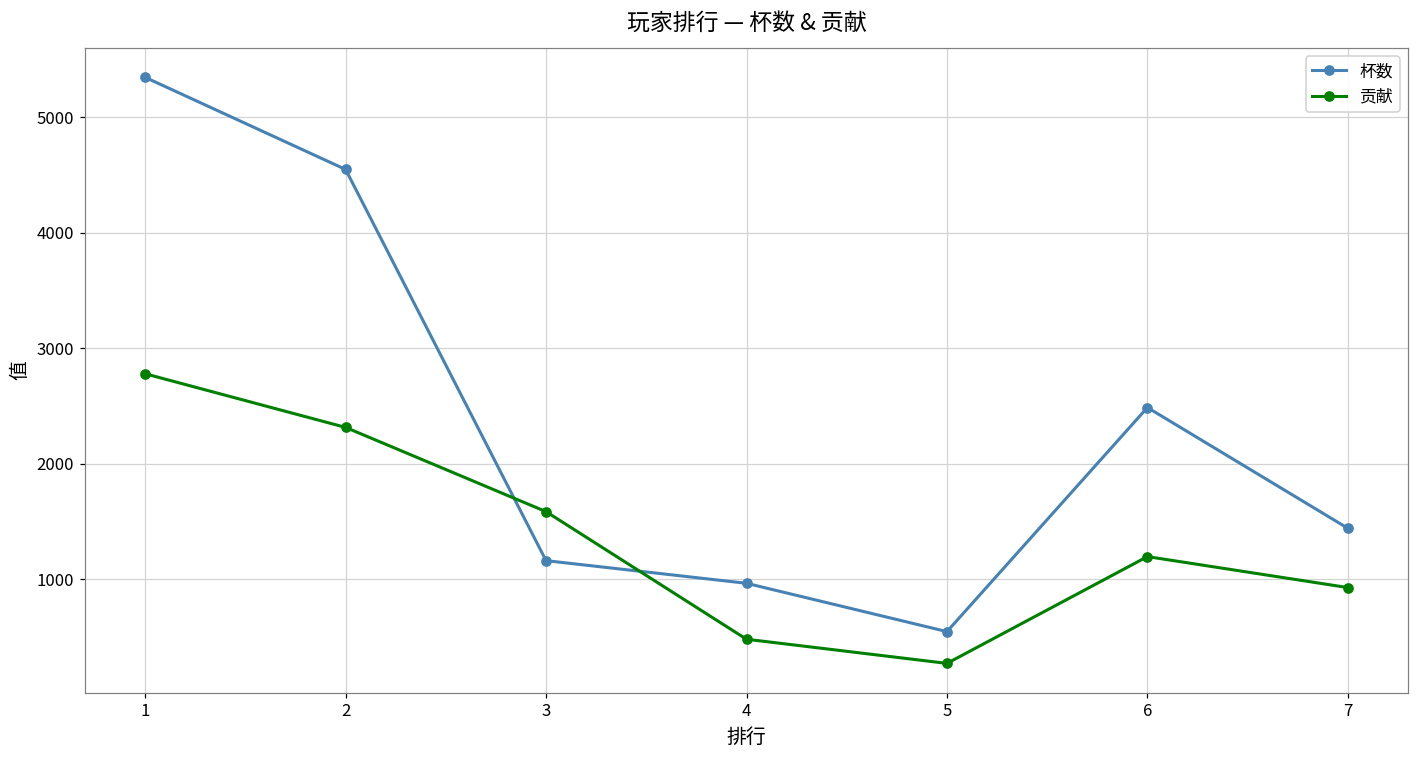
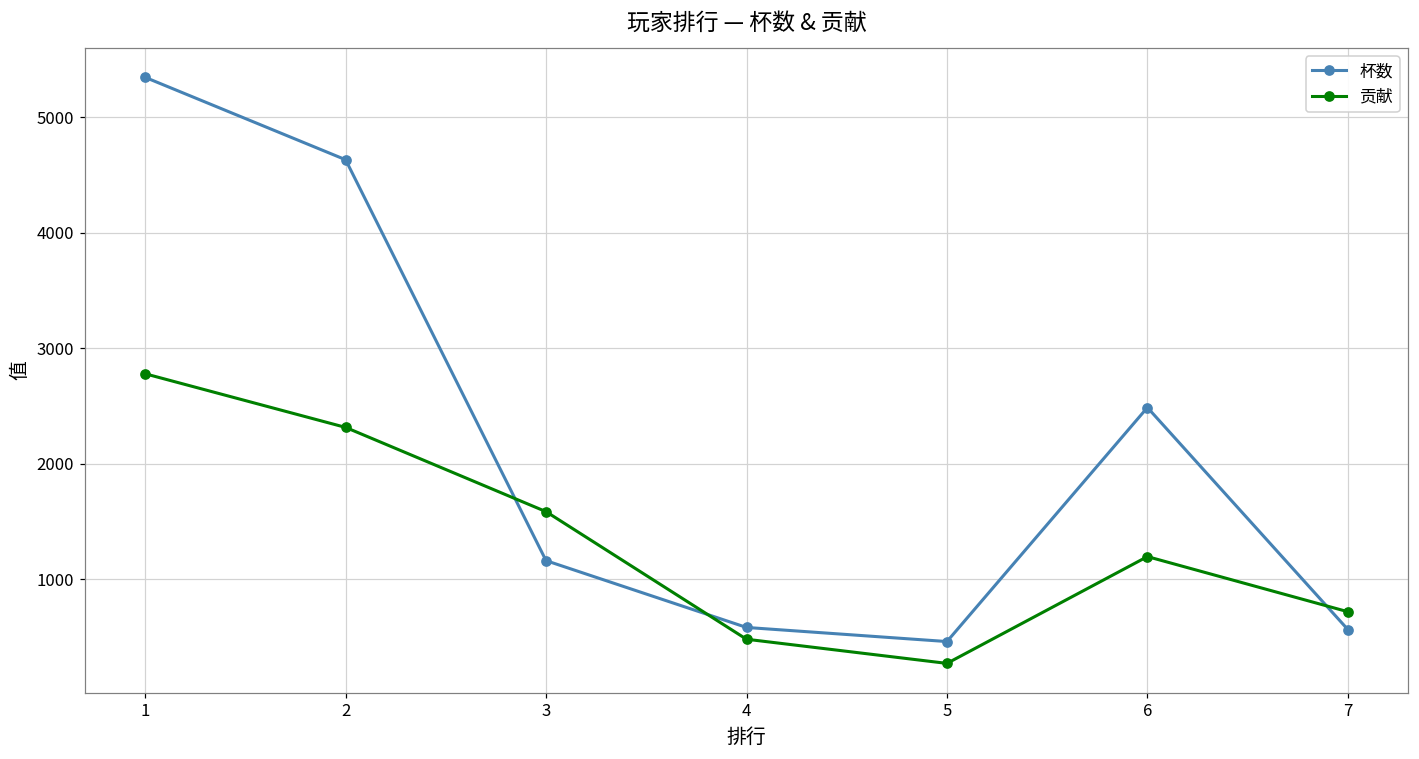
  {
    "杯数": {
      "1": 5350,
-     "2": 4550,
+     "2": 4630,
      "3": 1160,
-     "4": 970,
-     "5": 550,
+     "4": 590,
+     "5": 460,
      "6": 2490,
-     "7": 1440
+     "7": 570
    },
    "贡献": {
      "1": 2780,
      "2": 2320,
      "3": 1590,
      "4": 480,
      "5": 270,
      "6": 1200,
-     "7": 930
+     "7": 720
    }
  }
